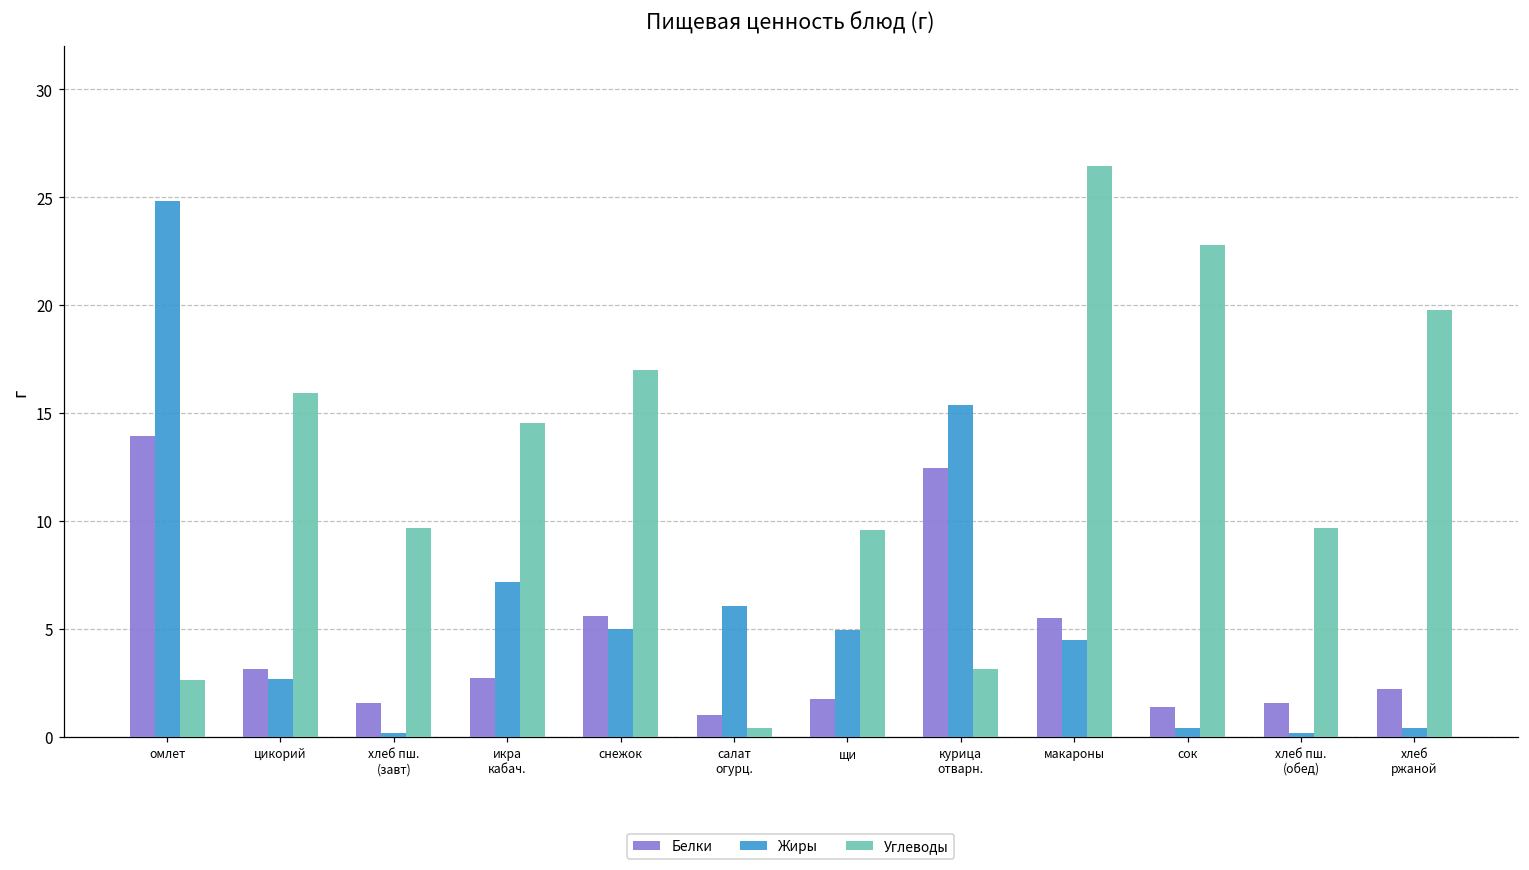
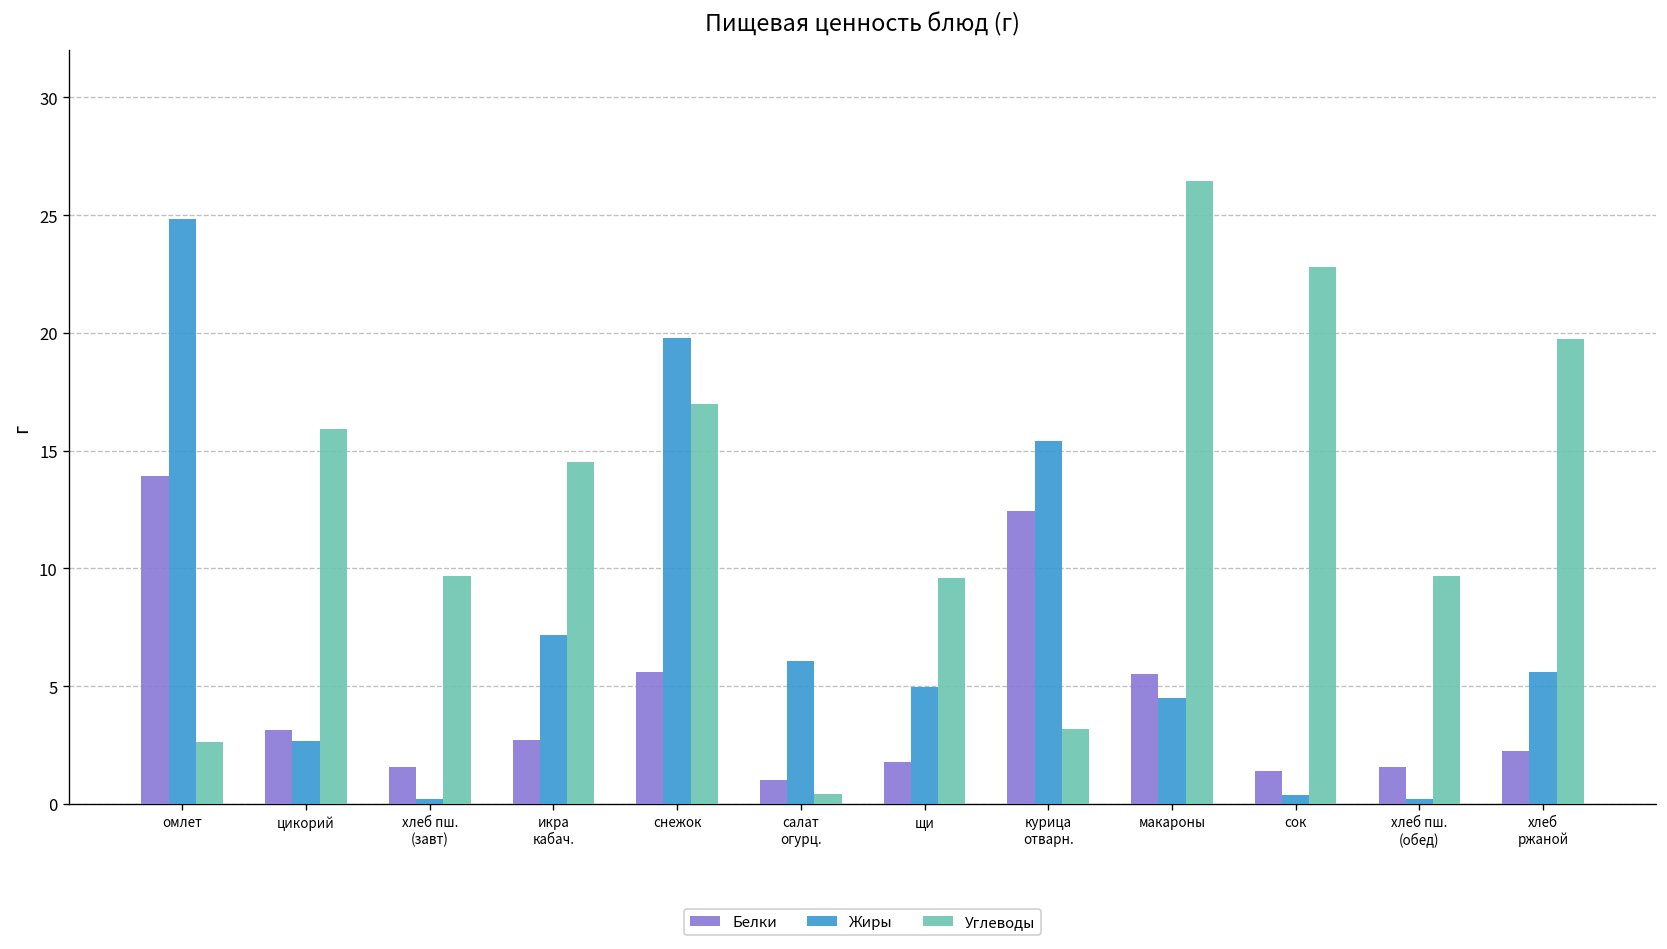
  {
    "Белки": {
      "омлет": 13.9,
      "цикорий": 3.2,
      "хлеб пш. (завт)": 1.6,
      "икра кабач.": 2.7,
      "снежок": 5.6,
      "салат огурц.": 1.0,
      "щи": 1.8,
      "курица отварн.": 12.4,
      "макароны": 5.5,
      "сок": 1.4,
      "хлеб пш. (обед)": 1.6,
      "хлеб ржаной": 2.2
    },
    "Жиры": {
      "омлет": 24.8,
      "цикорий": 2.7,
      "хлеб пш. (завт)": 0.2,
      "икра кабач.": 7.2,
-     "снежок": 5.0,
+     "снежок": 19.8,
      "салат огурц.": 6.1,
      "щи": 5.0,
      "курица отварн.": 15.4,
      "макароны": 4.5,
      "сок": 0.4,
      "хлеб пш. (обед)": 0.2,
-     "хлеб ржаной": 0.4
+     "хлеб ржаной": 5.6
    },
    "Углеводы": {
      "омлет": 2.6,
      "цикорий": 15.9,
      "хлеб пш. (завт)": 9.7,
      "икра кабач.": 14.5,
      "снежок": 17.0,
      "салат огурц.": 0.4,
      "щи": 9.6,
      "курица отварн.": 3.2,
      "макароны": 26.4,
      "сок": 22.8,
      "хлеб пш. (обед)": 9.7,
      "хлеб ржаной": 19.8
    }
  }
